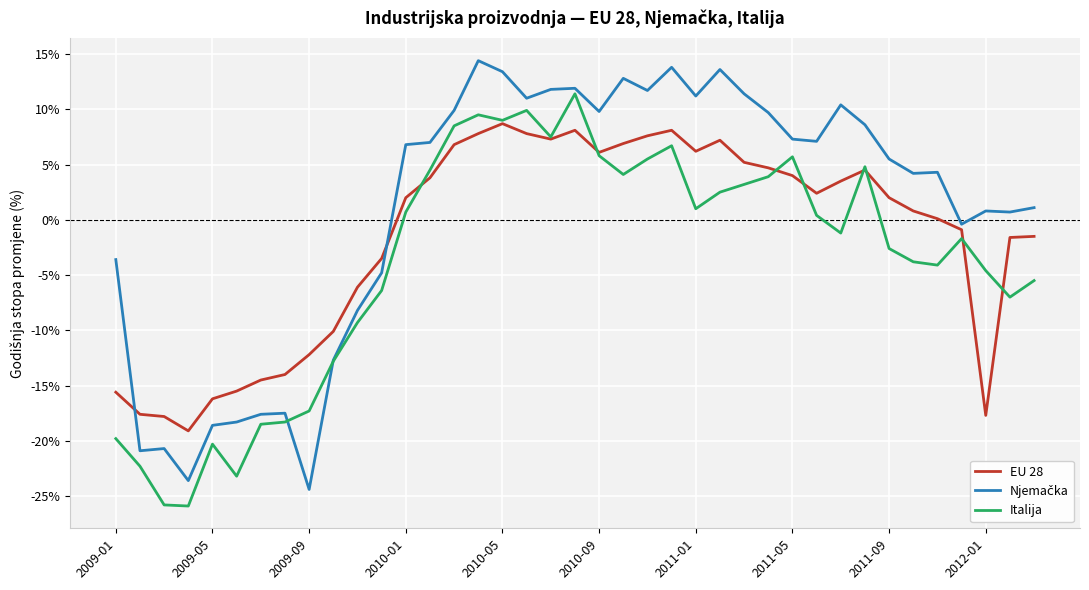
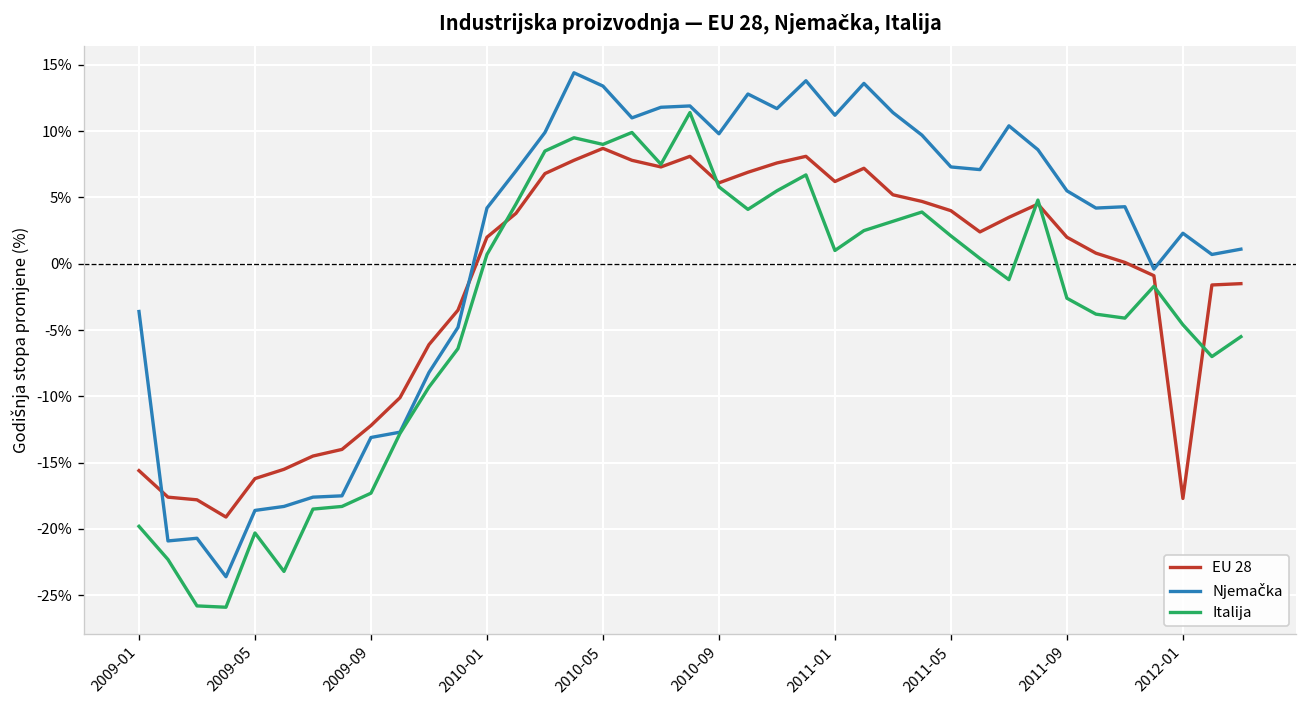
  {
    "EU 28": {
      "2009-01": "-15.6%",
      "2009-05": "-16.2%",
      "2009-09": "-12.2%",
      "2010-01": "2.0%",
      "2010-05": "8.7%",
      "2010-09": "6.1%",
      "2011-01": "6.2%",
      "2011-05": "4.0%",
      "2011-09": "2.0%",
      "2012-01": "-17.7%"
    },
    "Njemačka": {
      "2009-01": "-3.6%",
      "2009-05": "-18.6%",
-     "2009-09": "-24.4%",
-     "2010-01": "6.8%",
+     "2009-09": "-13.1%",
+     "2010-01": "4.2%",
      "2010-05": "13.4%",
      "2010-09": "9.8%",
      "2011-01": "11.2%",
      "2011-05": "7.3%",
      "2011-09": "5.5%",
-     "2012-01": "0.8%"
+     "2012-01": "2.3%"
    },
    "Italija": {
      "2009-01": "-19.8%",
      "2009-05": "-20.3%",
      "2009-09": "-17.3%",
      "2010-01": "0.7%",
      "2010-05": "9.0%",
      "2010-09": "5.8%",
      "2011-01": "1.0%",
-     "2011-05": "5.7%",
+     "2011-05": "2.1%",
      "2011-09": "-2.6%",
      "2012-01": "-4.6%"
    }
  }
